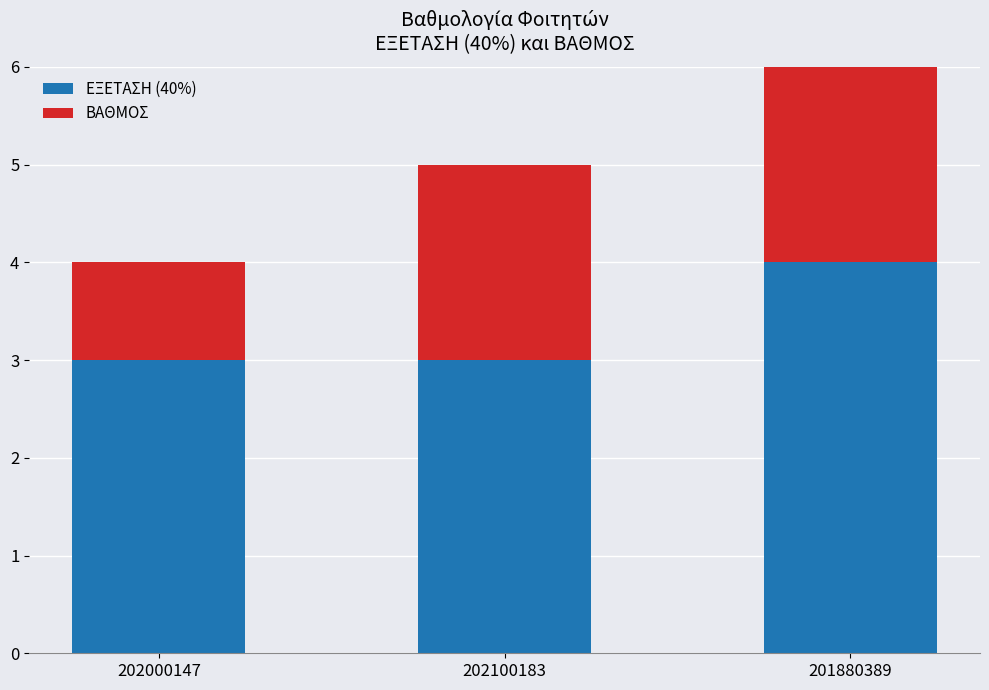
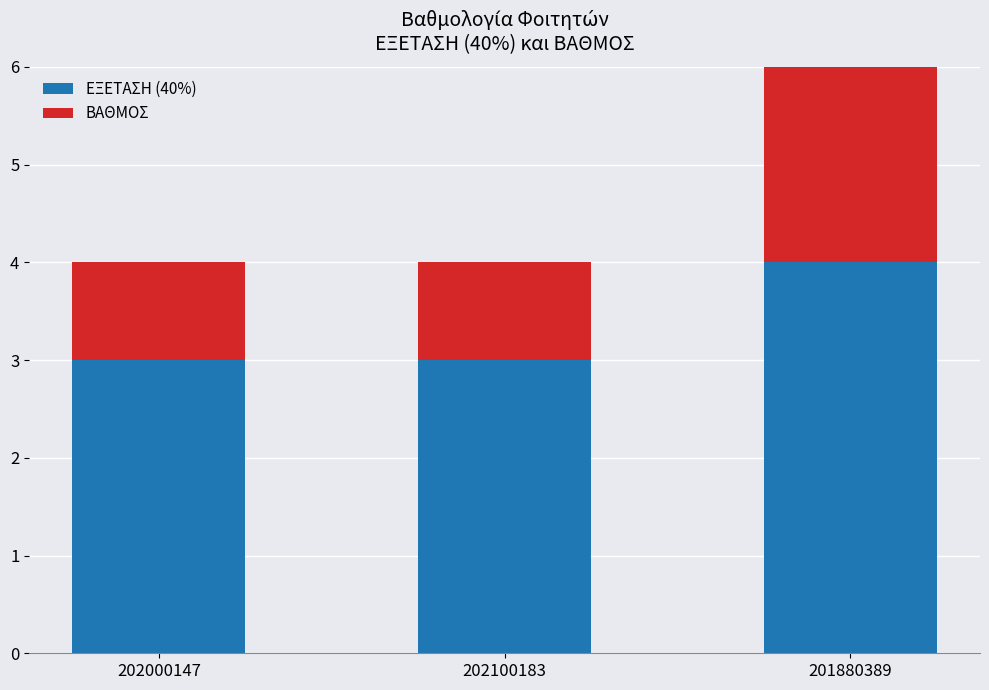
  {
    "ΕΞΕΤΑΣΗ (40%)": {
      "202000147": 3,
      "202100183": 3,
      "201880389": 4
    },
    "ΒΑΘΜΟΣ": {
      "202000147": 1,
-     "202100183": 2,
+     "202100183": 1,
      "201880389": 2
    }
  }
